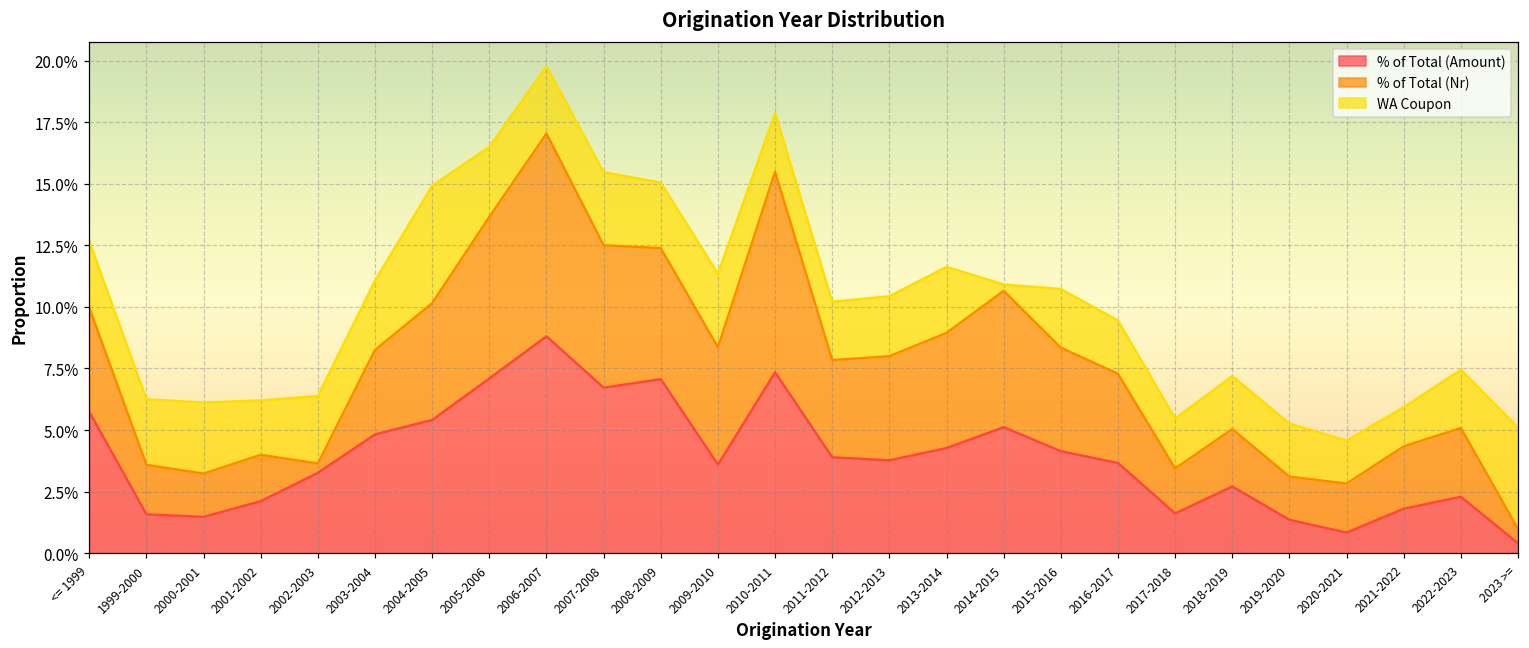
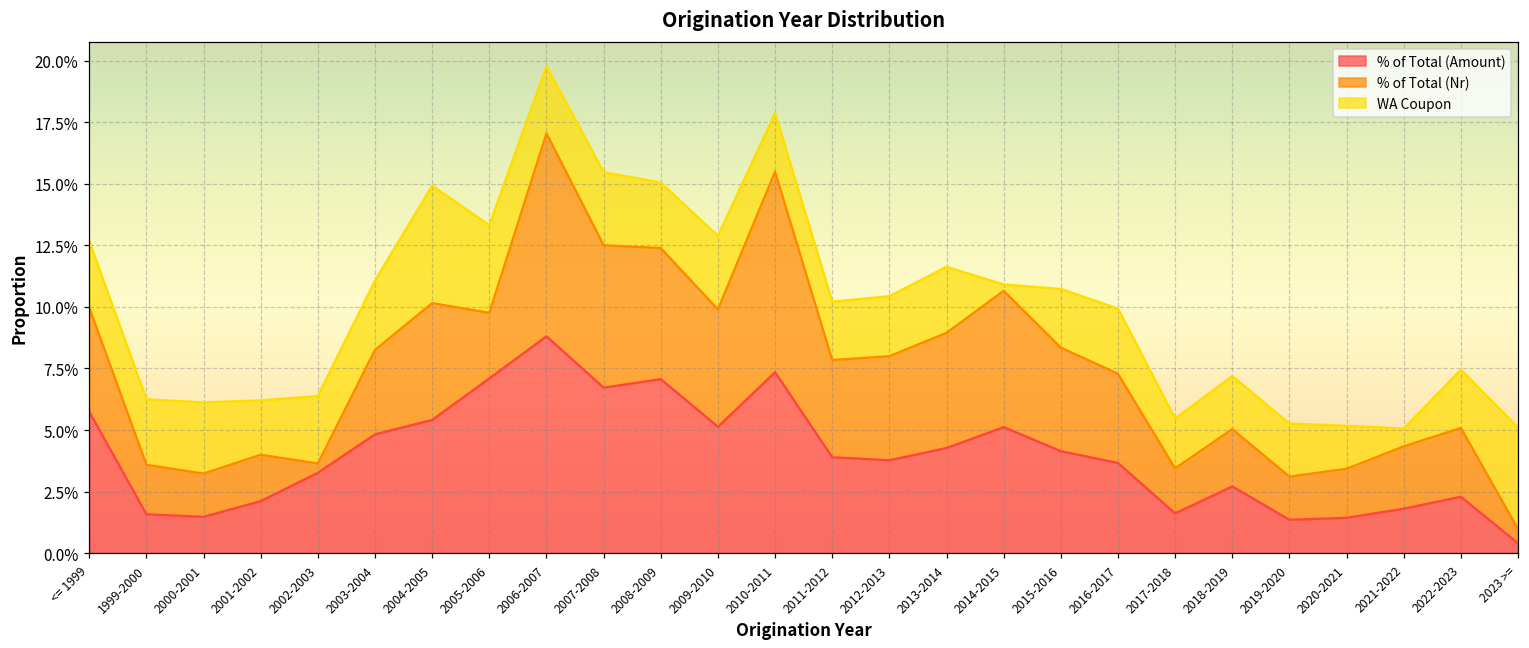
  {
    "% of Total (Amount)": {
      "<= 1999": "5.7%",
      "1999-2000": "1.6%",
      "2000-2001": "1.5%",
      "2001-2002": "2.1%",
      "2002-2003": "3.3%",
      "2003-2004": "4.8%",
      "2004-2005": "5.4%",
      "2005-2006": "7.1%",
      "2006-2007": "8.8%",
      "2007-2008": "6.7%",
      "2008-2009": "7.1%",
-     "2009-2010": "3.6%",
+     "2009-2010": "5.1%",
      "2010-2011": "7.3%",
      "2011-2012": "3.9%",
      "2012-2013": "3.8%",
      "2013-2014": "4.3%",
      "2014-2015": "5.1%",
      "2015-2016": "4.1%",
      "2016-2017": "3.7%",
      "2017-2018": "1.6%",
      "2018-2019": "2.7%",
      "2019-2020": "1.4%",
-     "2020-2021": "0.8%",
+     "2020-2021": "1.4%",
      "2021-2022": "1.8%",
      "2022-2023": "2.3%",
      "2023 >=": "0.4%"
    },
    "% of Total (Nr)": {
      "<= 1999": "4.2%",
      "1999-2000": "2.0%",
      "2000-2001": "1.8%",
      "2001-2002": "1.9%",
      "2002-2003": "0.4%",
      "2003-2004": "3.4%",
      "2004-2005": "4.7%",
-     "2005-2006": "6.6%",
+     "2005-2006": "2.7%",
      "2006-2007": "8.2%",
      "2007-2008": "5.8%",
      "2008-2009": "5.3%",
      "2009-2010": "4.8%",
      "2010-2011": "8.1%",
      "2011-2012": "3.9%",
      "2012-2013": "4.2%",
      "2013-2014": "4.7%",
      "2014-2015": "5.5%",
      "2015-2016": "4.2%",
      "2016-2017": "3.6%",
      "2017-2018": "1.8%",
      "2018-2019": "2.3%",
      "2019-2020": "1.8%",
      "2020-2021": "2.0%",
      "2021-2022": "2.5%",
      "2022-2023": "2.8%",
      "2023 >=": "0.6%"
    },
    "WA Coupon": {
      "<= 1999": "2.7%",
      "1999-2000": "2.7%",
      "2000-2001": "2.9%",
      "2001-2002": "2.2%",
      "2002-2003": "2.7%",
      "2003-2004": "2.8%",
      "2004-2005": "4.8%",
-     "2005-2006": "2.8%",
+     "2005-2006": "3.6%",
      "2006-2007": "2.7%",
      "2007-2008": "3.0%",
      "2008-2009": "2.7%",
      "2009-2010": "3.0%",
      "2010-2011": "2.4%",
      "2011-2012": "2.4%",
      "2012-2013": "2.4%",
      "2013-2014": "2.7%",
      "2014-2015": "0.3%",
      "2015-2016": "2.4%",
-     "2016-2017": "2.2%",
+     "2016-2017": "2.6%",
      "2017-2018": "2.0%",
      "2018-2019": "2.2%",
      "2019-2020": "2.2%",
      "2020-2021": "1.7%",
-     "2021-2022": "1.6%",
+     "2021-2022": "0.7%",
      "2022-2023": "2.4%",
      "2023 >=": "4.1%"
    }
  }
